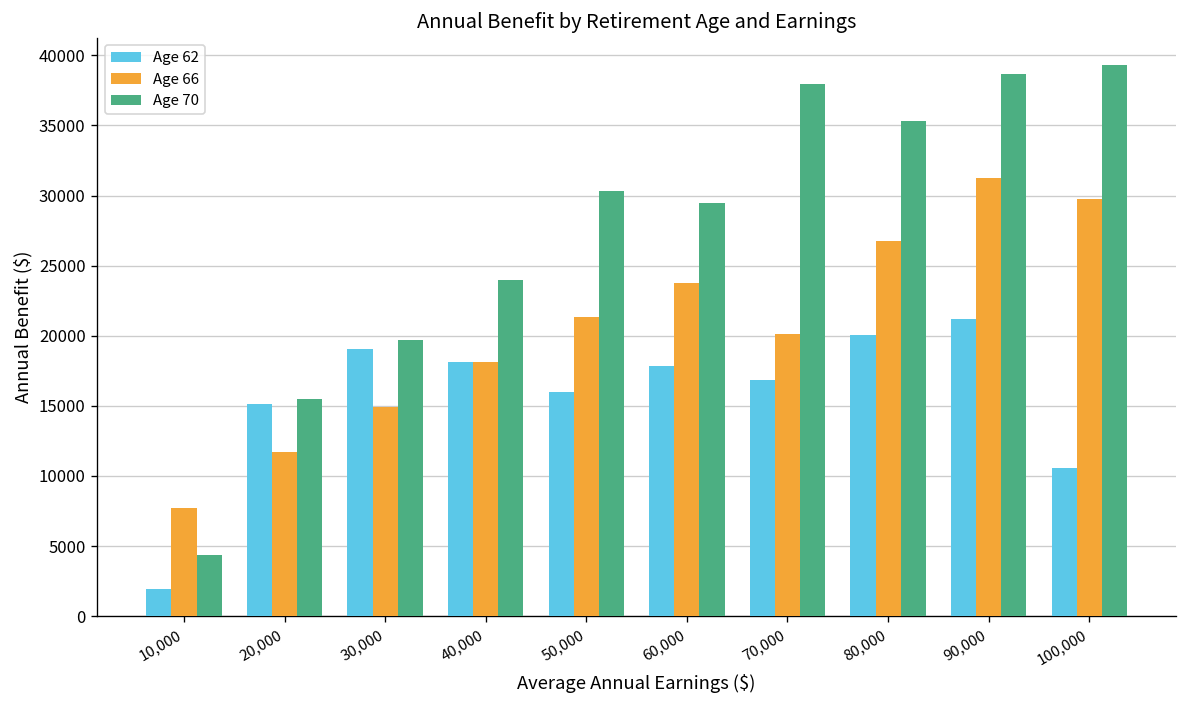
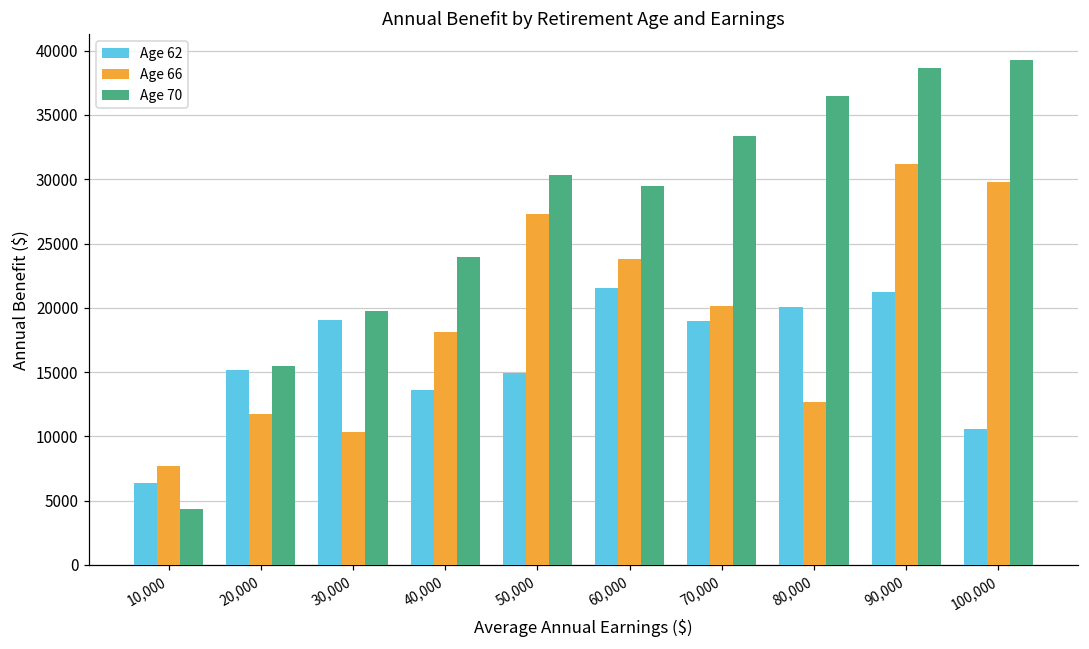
  {
    "Age 62": {
-     "10,000": 1900,
+     "10,000": 6400,
      "20,000": 15100,
      "30,000": 19100,
-     "40,000": 18100,
-     "50,000": 16000,
-     "60,000": 17800,
-     "70,000": 16800,
+     "40,000": 13600,
+     "50,000": 14900,
+     "60,000": 21600,
+     "70,000": 19000,
      "80,000": 20100,
      "90,000": 21200,
      "100,000": 10500
    },
    "Age 66": {
      "10,000": 7700,
      "20,000": 11700,
-     "30,000": 14900,
+     "30,000": 10300,
      "40,000": 18100,
-     "50,000": 21300,
+     "50,000": 27300,
      "60,000": 23800,
      "70,000": 20100,
-     "80,000": 26800,
+     "80,000": 12600,
      "90,000": 31200,
      "100,000": 29800
    },
    "Age 70": {
      "10,000": 4300,
      "20,000": 15500,
      "30,000": 19700,
      "40,000": 23900,
      "50,000": 30300,
      "60,000": 29400,
-     "70,000": 38000,
-     "80,000": 35300,
+     "70,000": 33400,
+     "80,000": 36500,
      "90,000": 38700,
      "100,000": 39300
    }
  }
